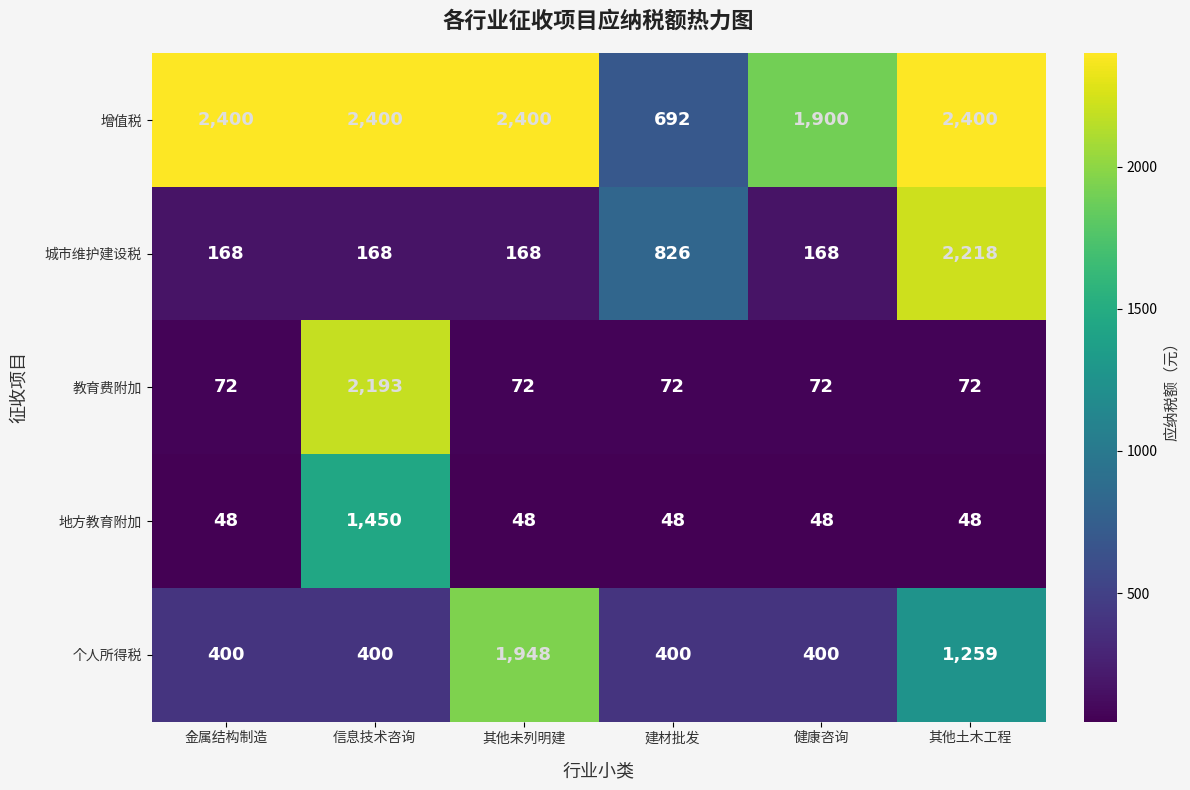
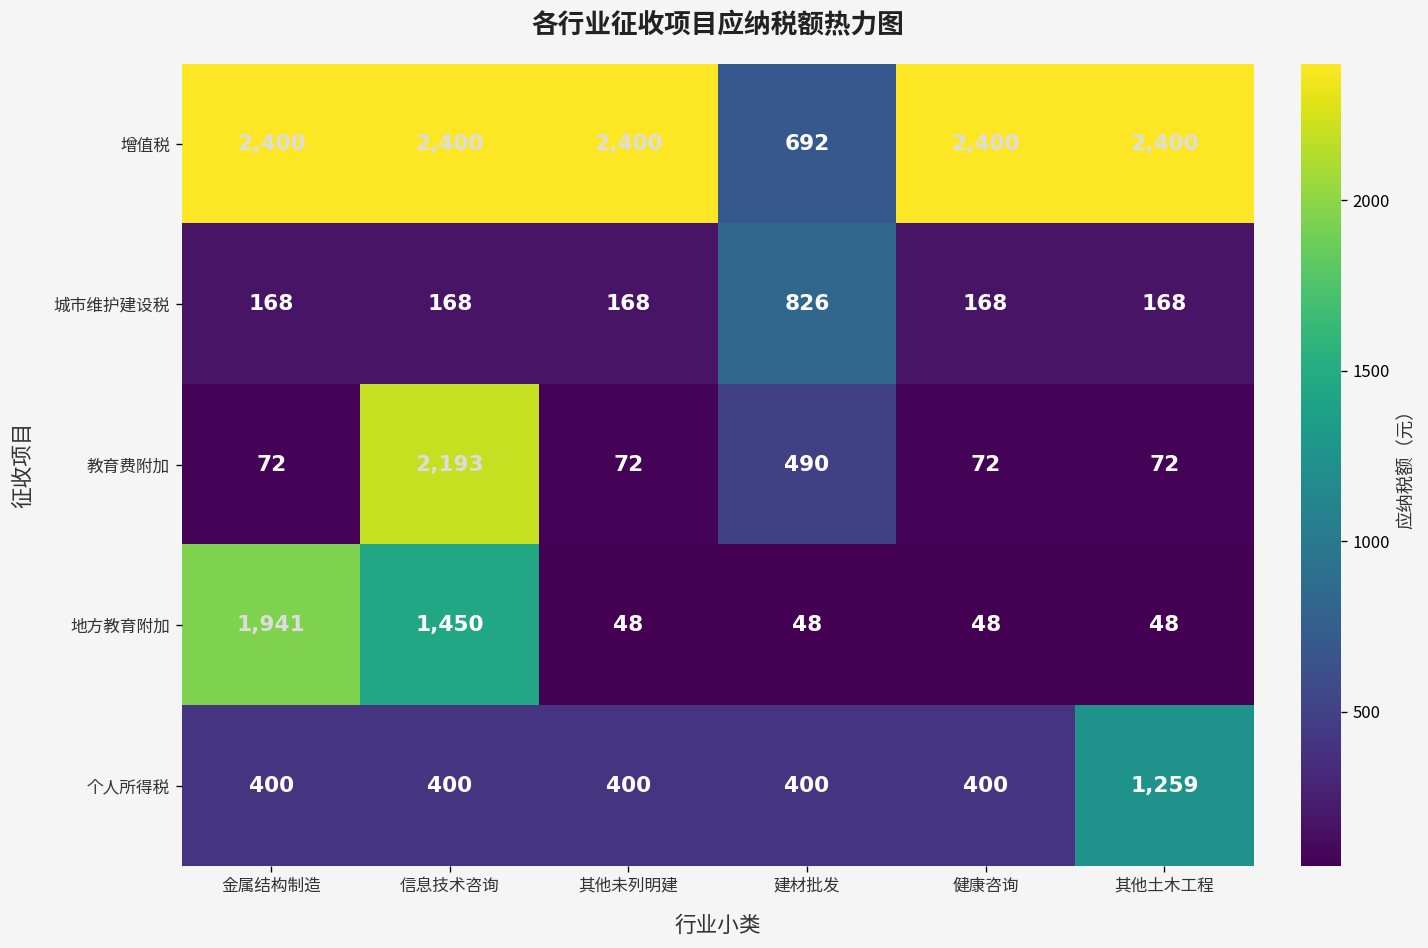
  {
    "增值税": {
      "金属结构制造": "2,400",
      "信息技术咨询": "2,400",
      "其他未列明建": "2,400",
      "建材批发": "692",
-     "健康咨询": "1,900",
+     "健康咨询": "2,400",
      "其他土木工程": "2,400"
    },
    "城市维护建设税": {
      "金属结构制造": "168",
      "信息技术咨询": "168",
      "其他未列明建": "168",
      "建材批发": "826",
      "健康咨询": "168",
-     "其他土木工程": "2,218"
+     "其他土木工程": "168"
    },
    "教育费附加": {
      "金属结构制造": "72",
      "信息技术咨询": "2,193",
      "其他未列明建": "72",
-     "建材批发": "72",
+     "建材批发": "490",
      "健康咨询": "72",
      "其他土木工程": "72"
    },
    "地方教育附加": {
-     "金属结构制造": "48",
+     "金属结构制造": "1,941",
      "信息技术咨询": "1,450",
      "其他未列明建": "48",
      "建材批发": "48",
      "健康咨询": "48",
      "其他土木工程": "48"
    },
    "个人所得税": {
      "金属结构制造": "400",
      "信息技术咨询": "400",
-     "其他未列明建": "1,948",
+     "其他未列明建": "400",
      "建材批发": "400",
      "健康咨询": "400",
      "其他土木工程": "1,259"
    }
  }
